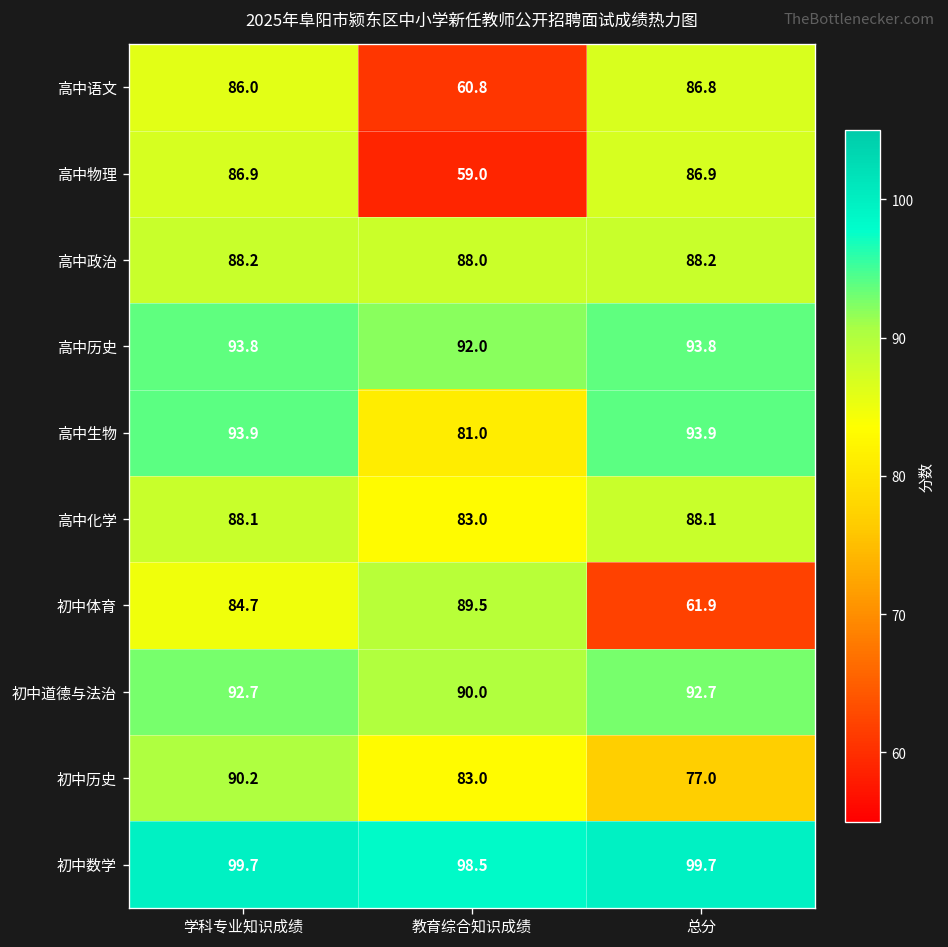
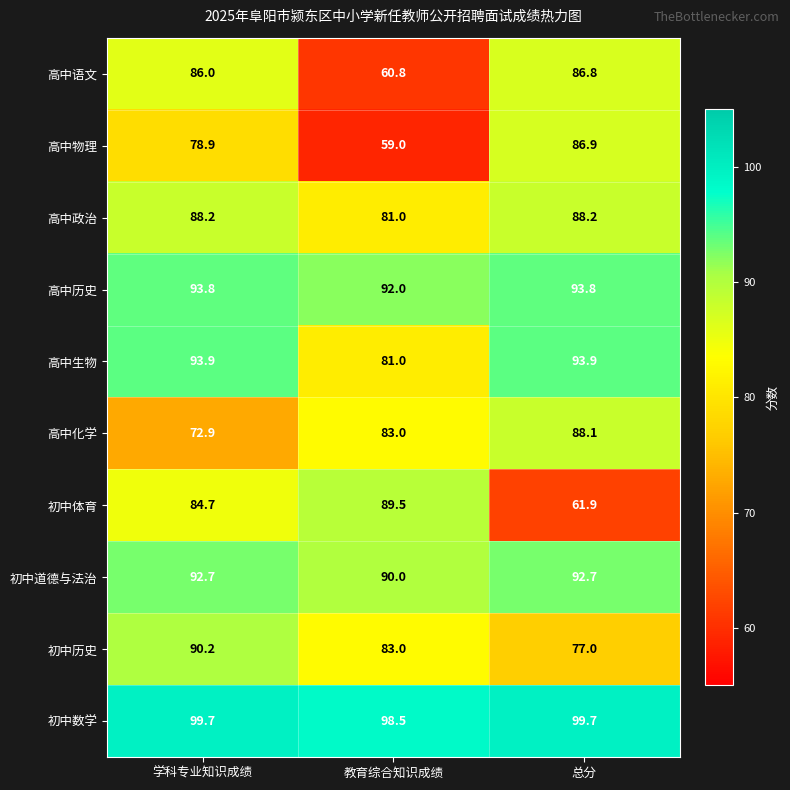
  {
    "高中语文": {
      "学科专业知识成绩": 86.0,
      "教育综合知识成绩": 60.8,
      "总分": 86.8
    },
    "高中物理": {
-     "学科专业知识成绩": 86.9,
+     "学科专业知识成绩": 78.9,
      "教育综合知识成绩": 59.0,
      "总分": 86.9
    },
    "高中政治": {
      "学科专业知识成绩": 88.2,
-     "教育综合知识成绩": 88.0,
+     "教育综合知识成绩": 81.0,
      "总分": 88.2
    },
    "高中历史": {
      "学科专业知识成绩": 93.8,
      "教育综合知识成绩": 92.0,
      "总分": 93.8
    },
    "高中生物": {
      "学科专业知识成绩": 93.9,
      "教育综合知识成绩": 81.0,
      "总分": 93.9
    },
    "高中化学": {
-     "学科专业知识成绩": 88.1,
+     "学科专业知识成绩": 72.9,
      "教育综合知识成绩": 83.0,
      "总分": 88.1
    },
    "初中体育": {
      "学科专业知识成绩": 84.7,
      "教育综合知识成绩": 89.5,
      "总分": 61.9
    },
    "初中道德与法治": {
      "学科专业知识成绩": 92.7,
      "教育综合知识成绩": 90.0,
      "总分": 92.7
    },
    "初中历史": {
      "学科专业知识成绩": 90.2,
      "教育综合知识成绩": 83.0,
      "总分": 77.0
    },
    "初中数学": {
      "学科专业知识成绩": 99.7,
      "教育综合知识成绩": 98.5,
      "总分": 99.7
    }
  }
